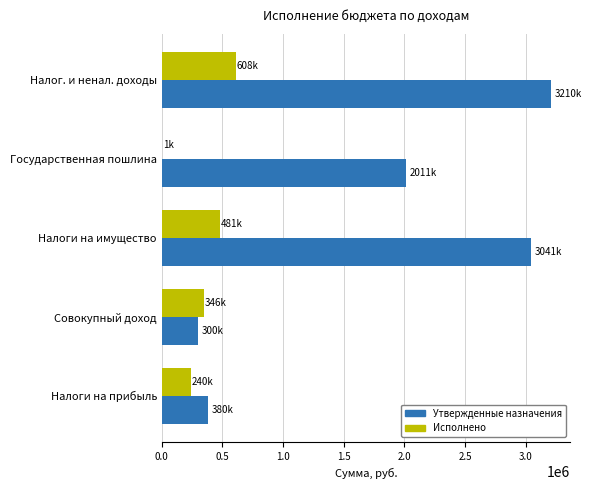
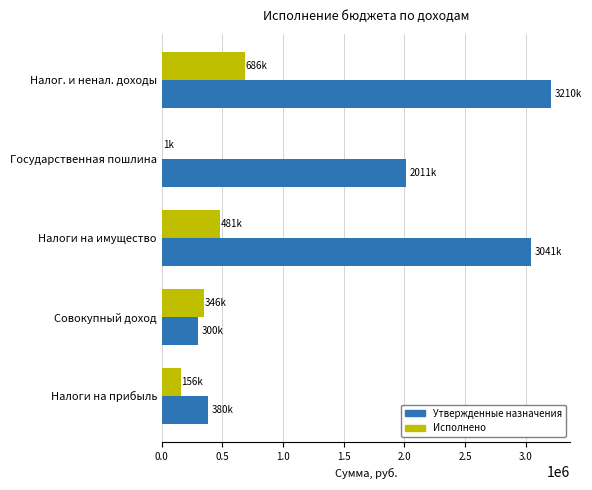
  {
    "Утвержденные назначения": {
      "Налог. и ненал. доходы": "3210k",
      "Государственная пошлина": "2011k",
      "Налоги на имущество": "3041k",
      "Совокупный доход": "300k",
      "Налоги на прибыль": "380k"
    },
    "Исполнено": {
-     "Налог. и ненал. доходы": "608k",
+     "Налог. и ненал. доходы": "686k",
      "Государственная пошлина": "1k",
      "Налоги на имущество": "481k",
      "Совокупный доход": "346k",
-     "Налоги на прибыль": "240k"
+     "Налоги на прибыль": "156k"
    }
  }
